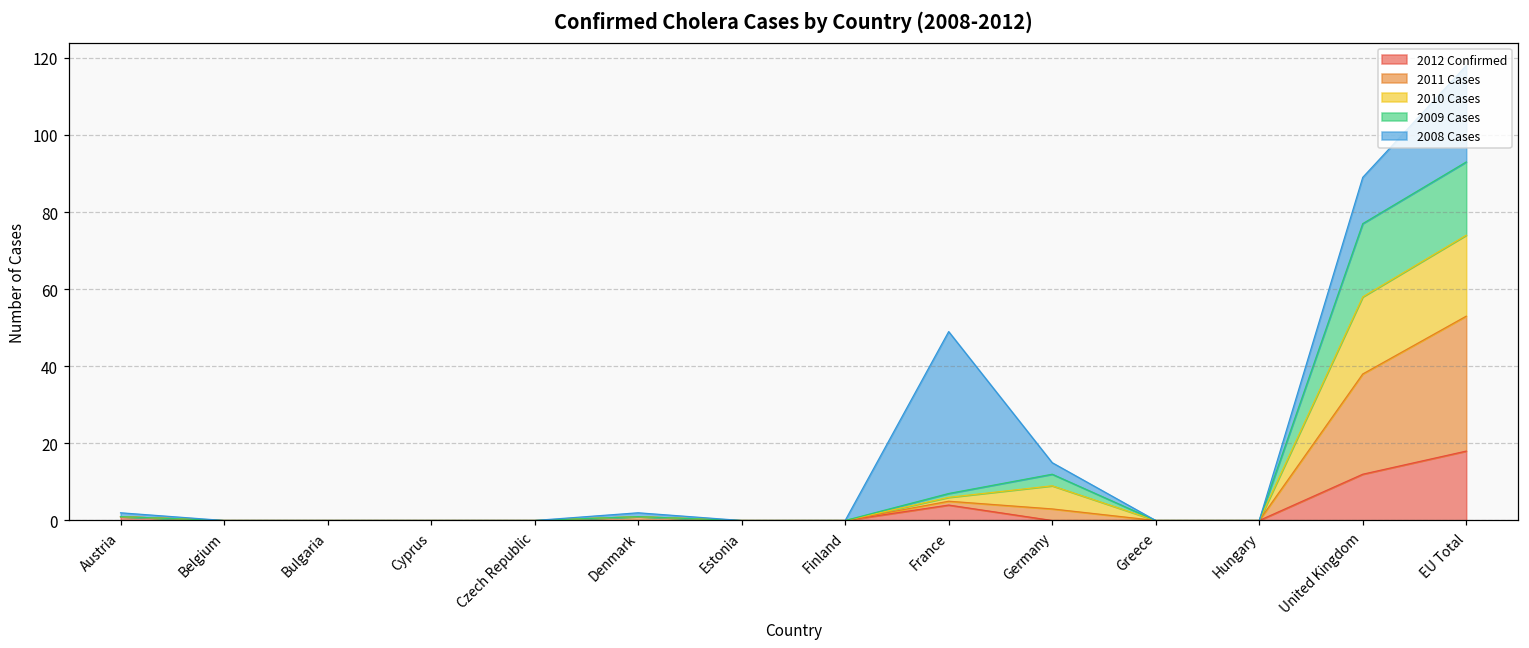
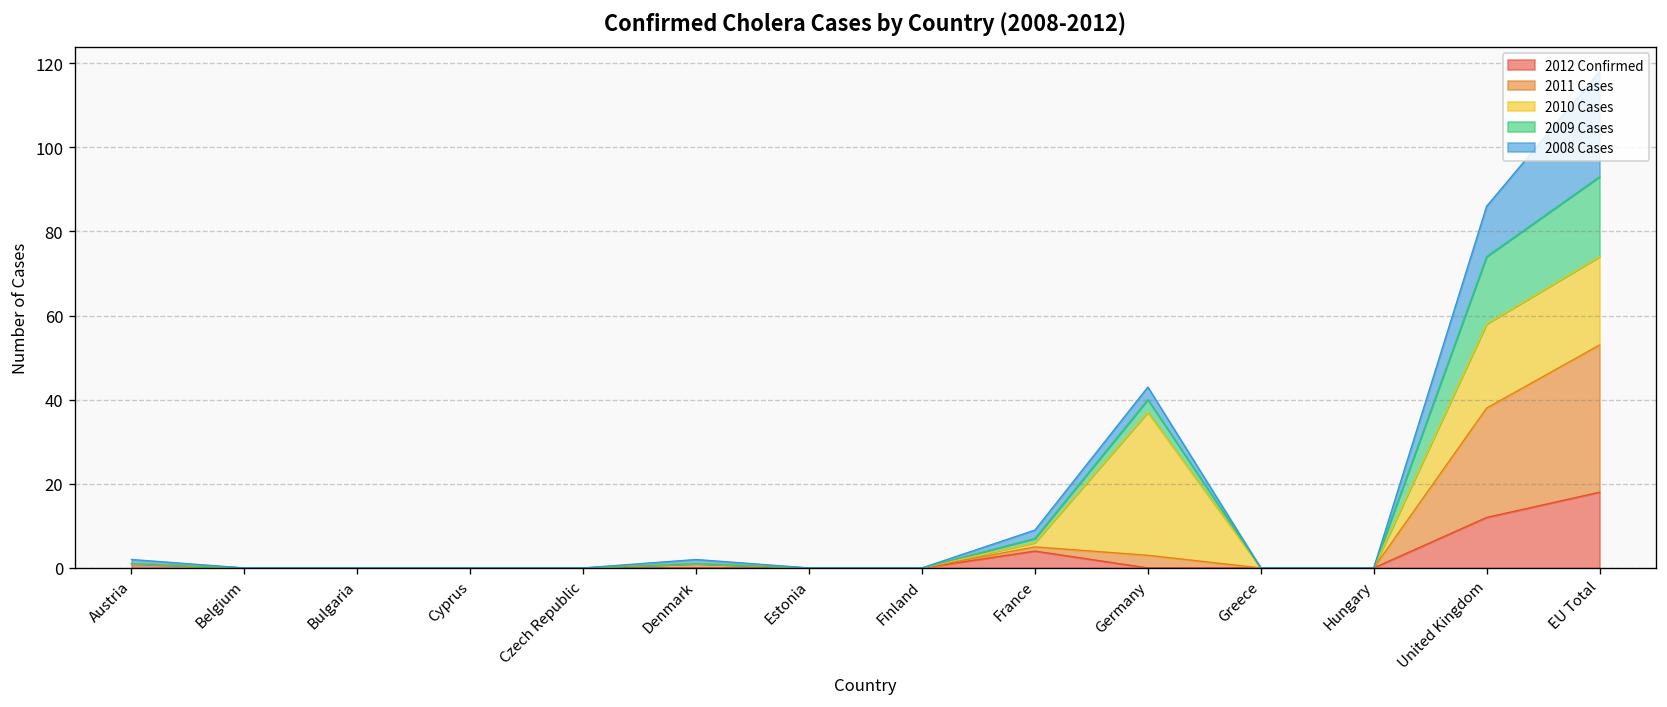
  {
    "2010 Cases": {
      "France": 1,
-     "Germany": 6,
+     "Germany": 34,
      "United Kingdom": 20,
      "EU Total": 21
    },
    "2009 Cases": {
      "France": 1,
      "Germany": 3,
-     "United Kingdom": 19,
+     "United Kingdom": 16,
      "EU Total": 19
    },
    "2008 Cases": {
      "Austria": 1,
      "Denmark": 1,
-     "France": 42,
+     "France": 2,
      "Germany": 3,
      "United Kingdom": 12
    }
  }
